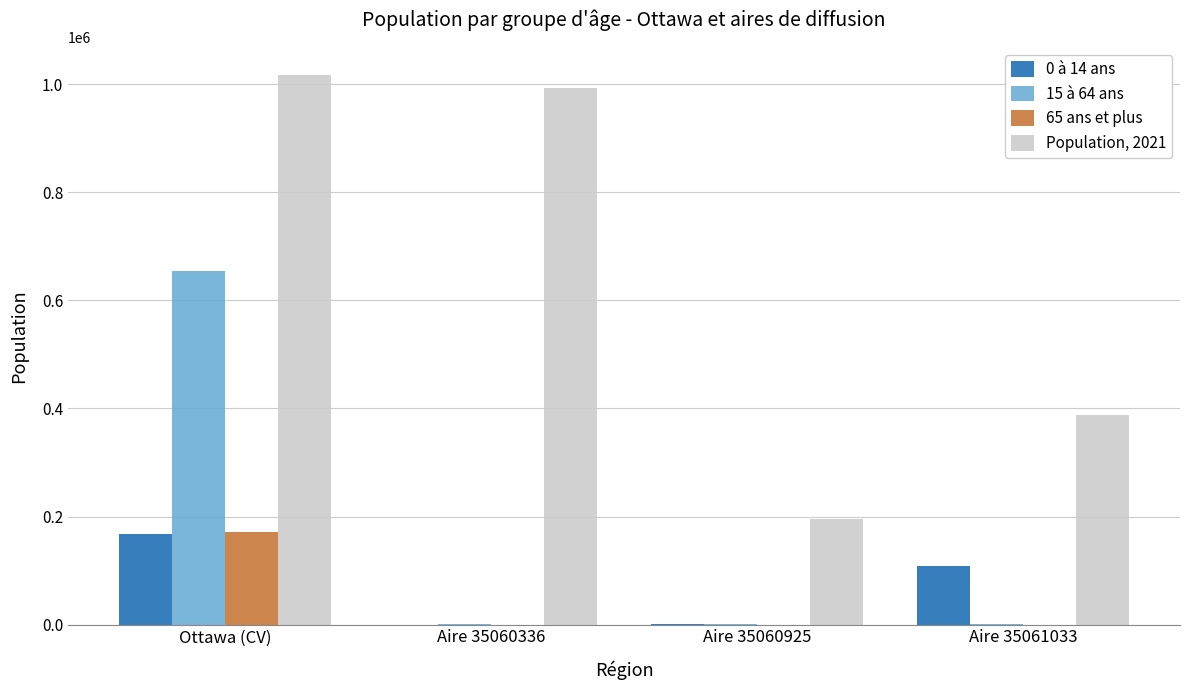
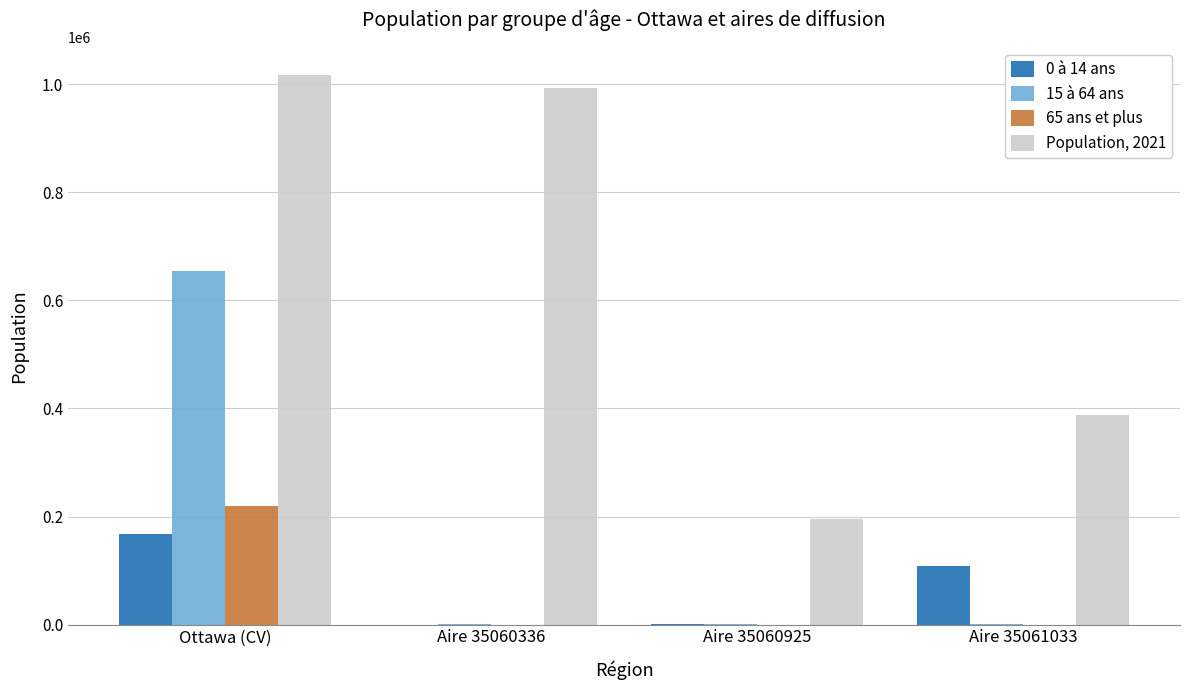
  {
    "0 à 14 ans": {
      "Ottawa (CV)": 170000,
      "Aire 35061033": 110000
    },
    "15 à 64 ans": {
      "Ottawa (CV)": 650000
    },
    "65 ans et plus": {
-     "Ottawa (CV)": 170000
+     "Ottawa (CV)": 220000
    },
    "Population, 2021": {
      "Ottawa (CV)": 1020000,
      "Aire 35060336": 990000,
      "Aire 35060925": 200000,
      "Aire 35061033": 390000
    }
  }
